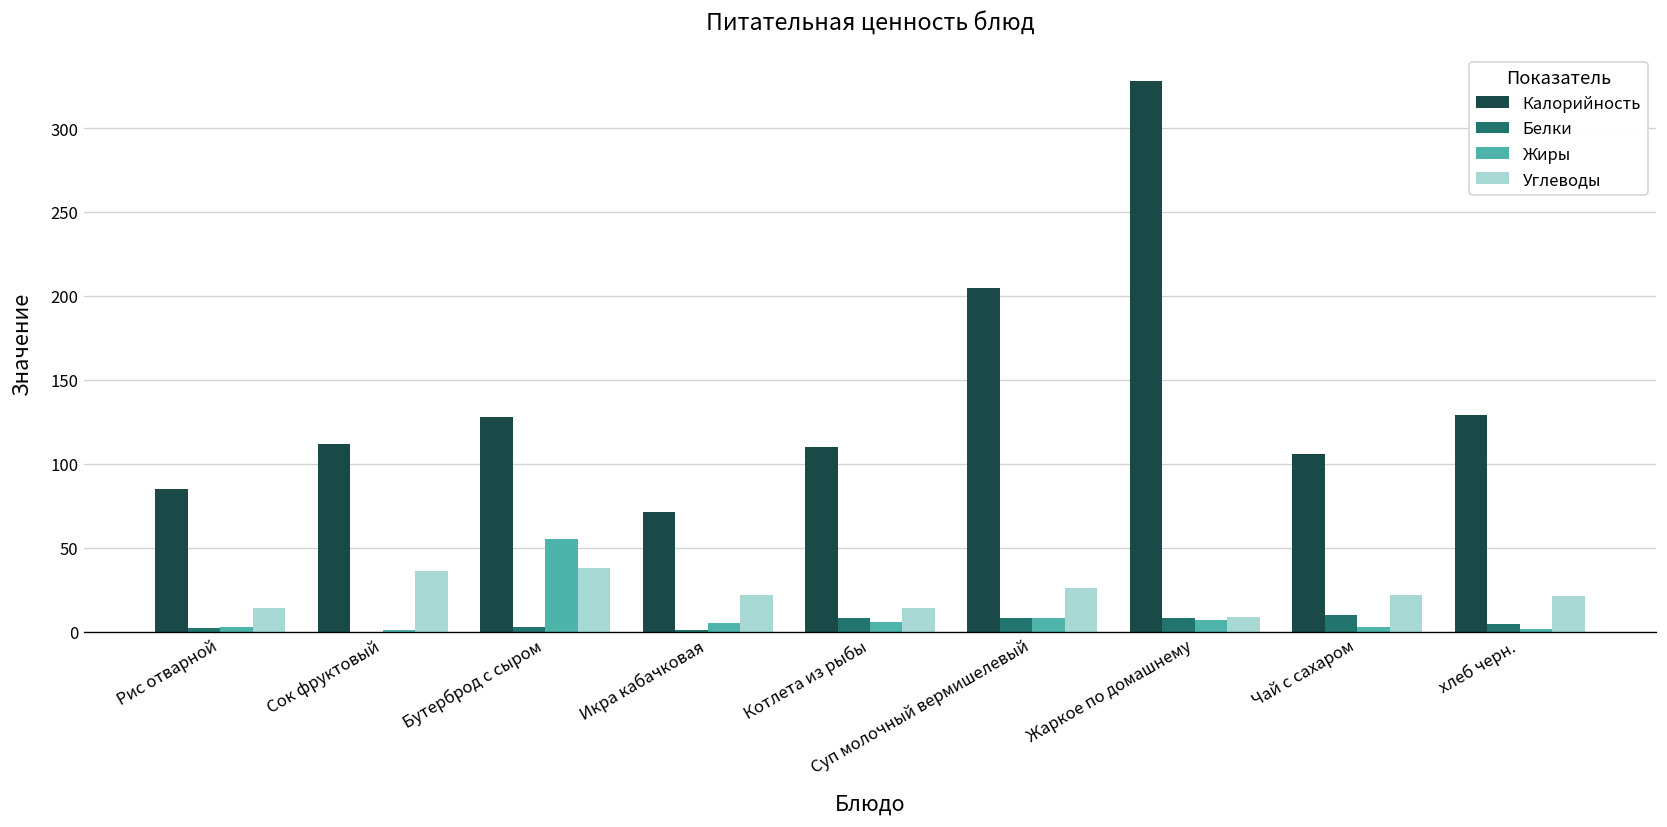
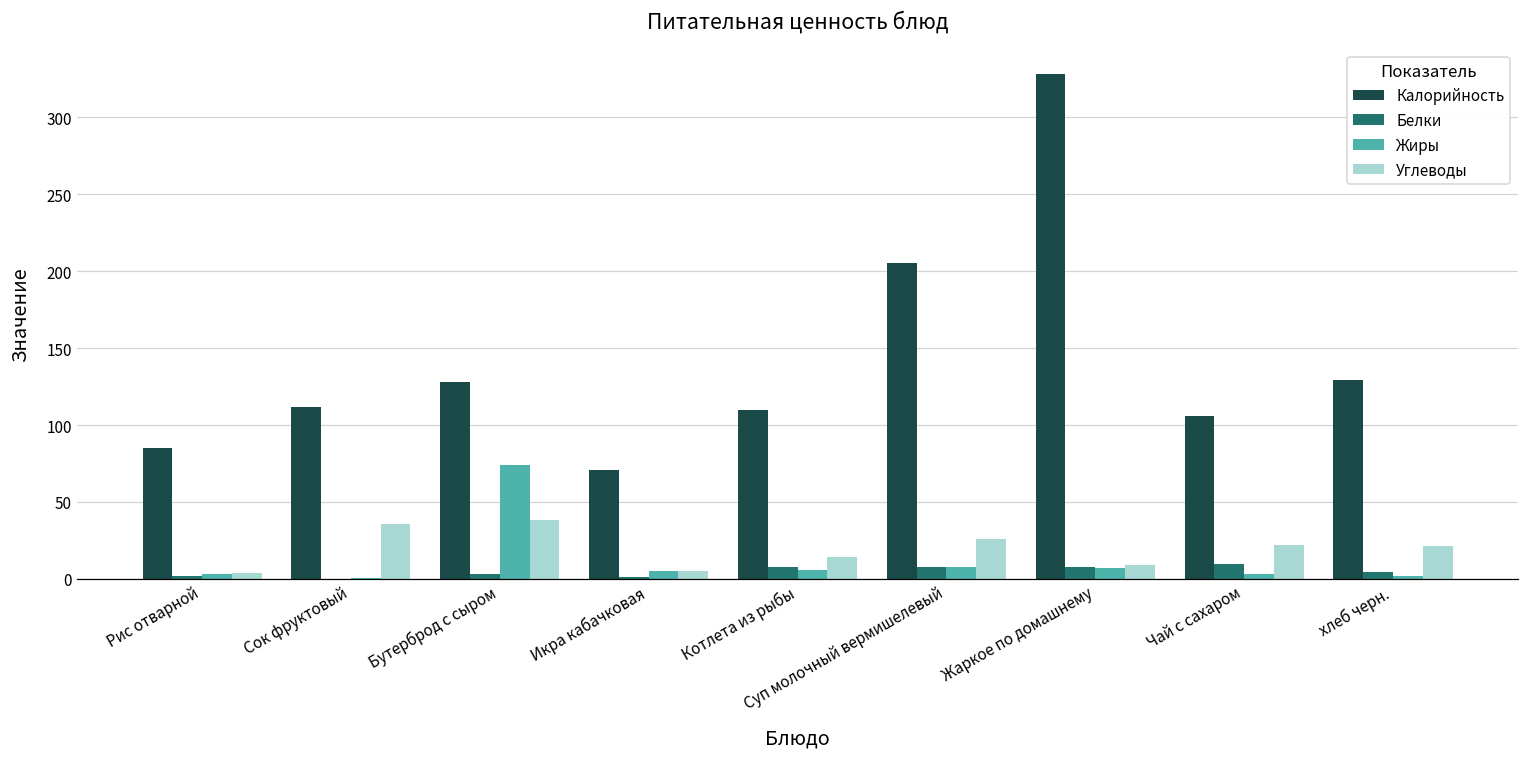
  {
    "Жиры": {
      "Рис отварной": 3,
-     "Бутерброд с сыром": 55,
+     "Бутерброд с сыром": 74,
      "Икра кабачковая": 5,
      "Котлета из рыбы": 6,
      "Суп молочный вермишелевый": 8,
      "Жаркое по домашнему": 7,
      "Чай с сахаром": 3
    },
    "Углеводы": {
-     "Рис отварной": 14,
+     "Рис отварной": 4,
      "Сок фруктовый": 36,
      "Бутерброд с сыром": 38,
-     "Икра кабачковая": 22,
+     "Икра кабачковая": 5,
      "Котлета из рыбы": 14,
      "Суп молочный вермишелевый": 26,
      "Жаркое по домашнему": 9,
      "Чай с сахаром": 22,
      "хлеб черн.": 21
    }
  }
